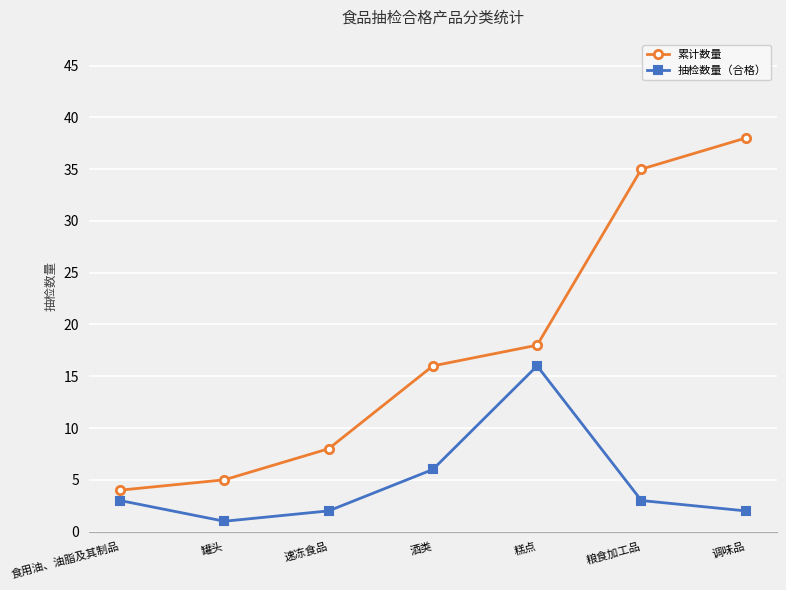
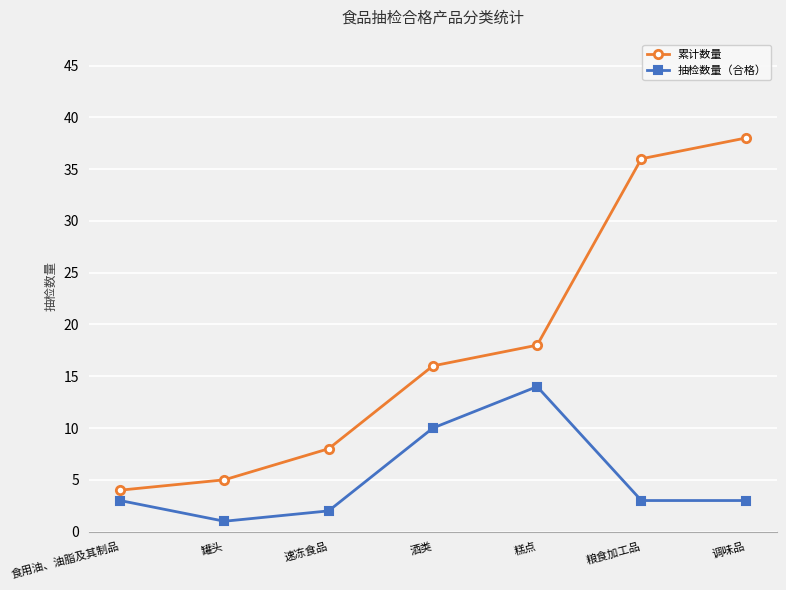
  {
    "累计数量": {
      "食用油、油脂及其制品": 4,
      "罐头": 5,
      "速冻食品": 8,
      "酒类": 16,
      "糕点": 18,
-     "粮食加工品": 35,
+     "粮食加工品": 36,
      "调味品": 38
    },
    "抽检数量（合格）": {
      "食用油、油脂及其制品": 3,
      "罐头": 1,
      "速冻食品": 2,
-     "酒类": 6,
-     "糕点": 16,
+     "酒类": 10,
+     "糕点": 14,
      "粮食加工品": 3,
-     "调味品": 2
+     "调味品": 3
    }
  }
